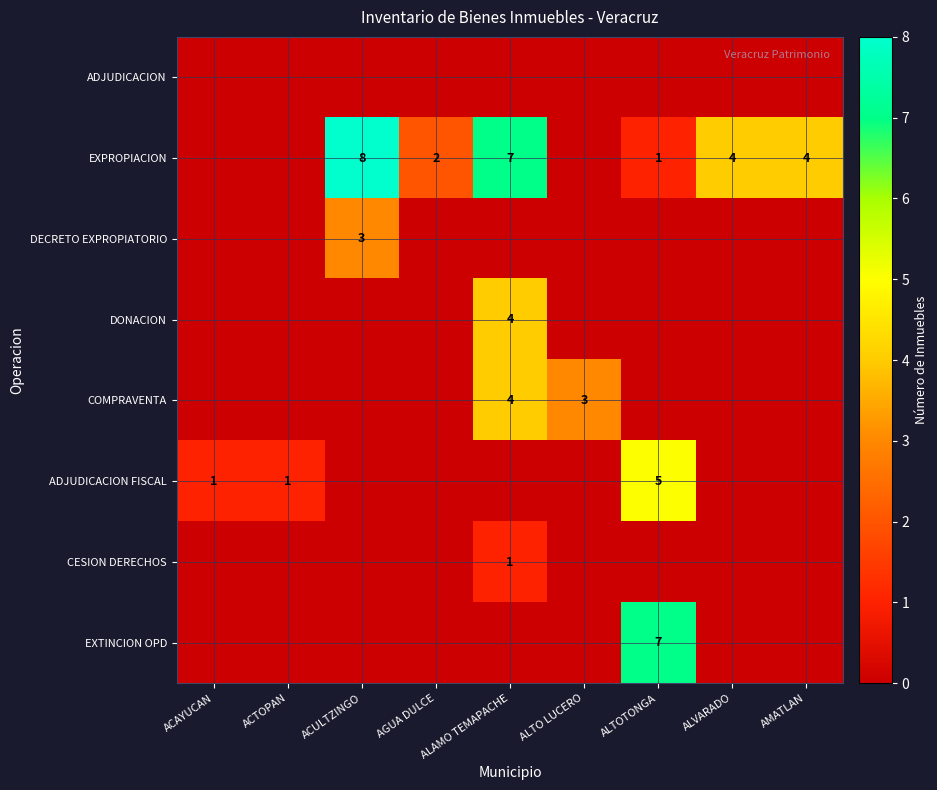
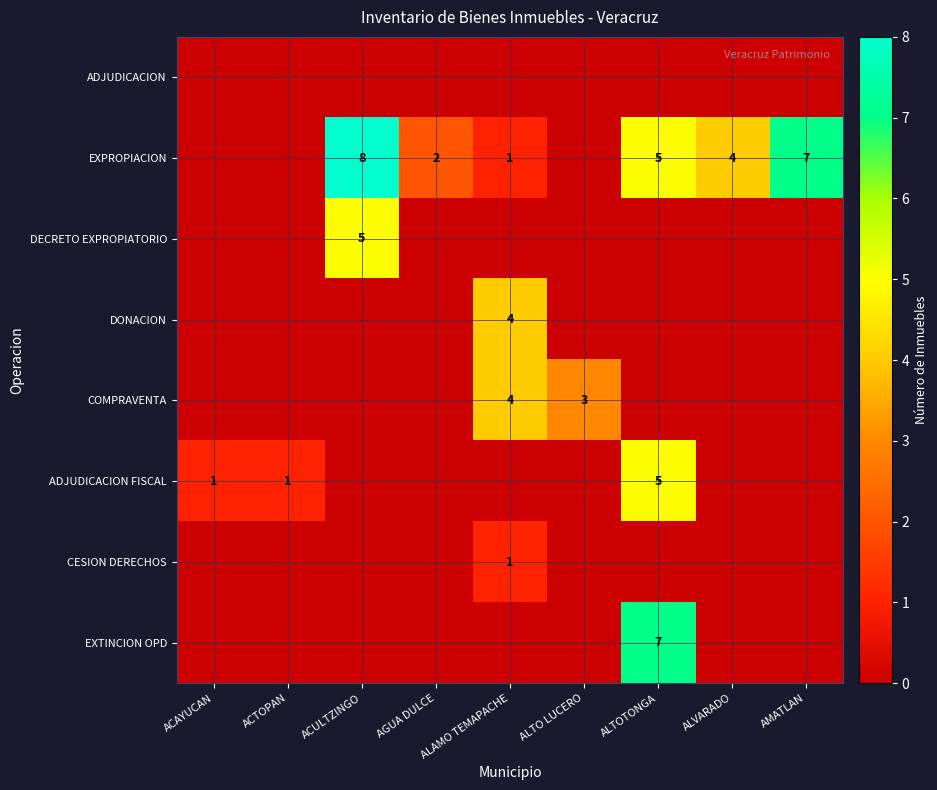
  {
    "EXPROPIACION": {
      "ACULTZINGO": 8,
      "AGUA DULCE": 2,
-     "ALAMO TEMAPACHE": 7,
-     "ALTOTONGA": 1,
+     "ALAMO TEMAPACHE": 1,
+     "ALTOTONGA": 5,
      "ALVARADO": 4,
-     "AMATLAN": 4
+     "AMATLAN": 7
    },
    "DECRETO EXPROPIATORIO": {
-     "ACULTZINGO": 3
+     "ACULTZINGO": 5
    },
    "DONACION": {
      "ALAMO TEMAPACHE": 4
    },
    "COMPRAVENTA": {
      "ALAMO TEMAPACHE": 4,
      "ALTO LUCERO": 3
    },
    "ADJUDICACION FISCAL": {
      "ACAYUCAN": 1,
      "ACTOPAN": 1,
      "ALTOTONGA": 5
    },
    "CESION DERECHOS": {
      "ALAMO TEMAPACHE": 1
    },
    "EXTINCION OPD": {
      "ALTOTONGA": 7
    }
  }
